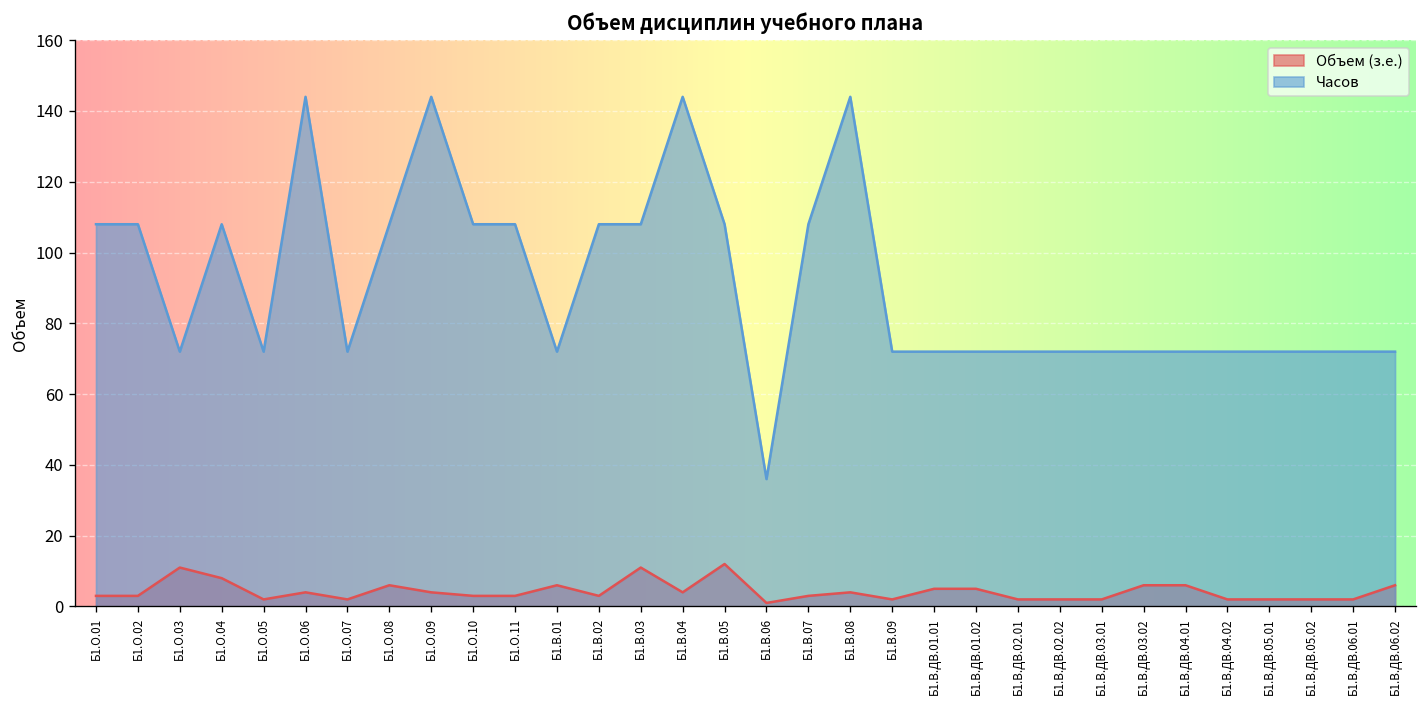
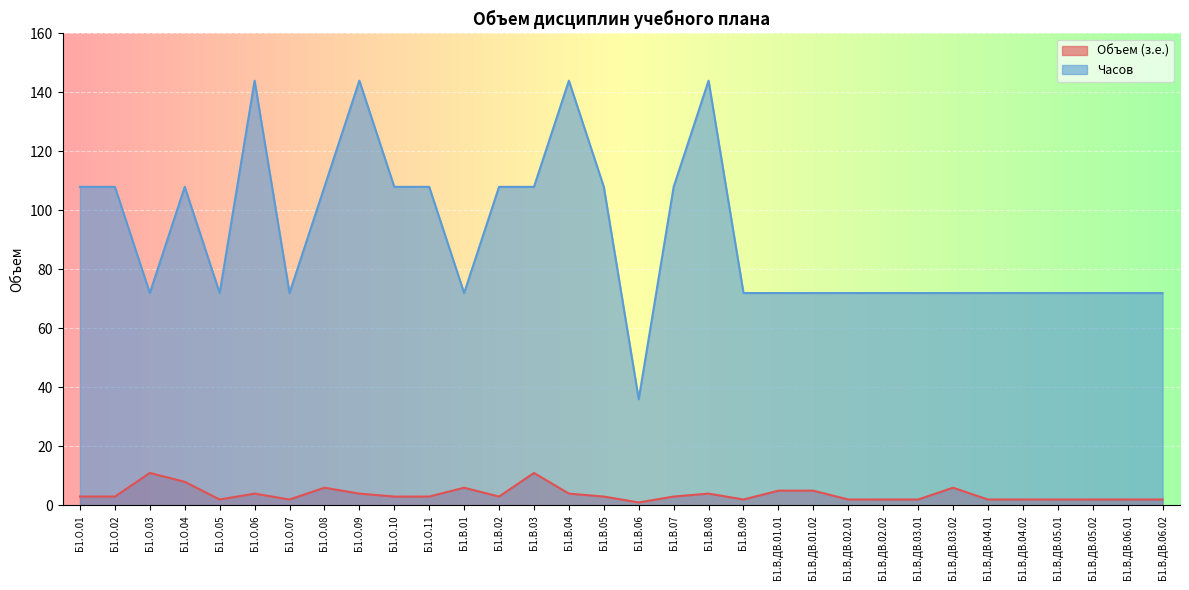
  {
    "Объем (з.е.)": {
      "Б1.О.01": 3,
      "Б1.О.02": 3,
      "Б1.О.03": 11,
      "Б1.О.04": 8,
      "Б1.О.05": 2,
      "Б1.О.06": 4,
      "Б1.О.07": 2,
      "Б1.О.08": 6,
      "Б1.О.09": 4,
      "Б1.О.10": 3,
      "Б1.О.11": 3,
      "Б1.В.01": 6,
      "Б1.В.02": 3,
      "Б1.В.03": 11,
      "Б1.В.04": 4,
-     "Б1.В.05": 12,
+     "Б1.В.05": 3,
      "Б1.В.06": 1,
      "Б1.В.07": 3,
      "Б1.В.08": 4,
      "Б1.В.09": 2,
      "Б1.В.ДВ.01.01": 5,
      "Б1.В.ДВ.01.02": 5,
      "Б1.В.ДВ.02.01": 2,
      "Б1.В.ДВ.02.02": 2,
      "Б1.В.ДВ.03.01": 2,
      "Б1.В.ДВ.03.02": 6,
-     "Б1.В.ДВ.04.01": 6,
+     "Б1.В.ДВ.04.01": 2,
      "Б1.В.ДВ.04.02": 2,
      "Б1.В.ДВ.05.01": 2,
      "Б1.В.ДВ.05.02": 2,
      "Б1.В.ДВ.06.01": 2,
-     "Б1.В.ДВ.06.02": 6
+     "Б1.В.ДВ.06.02": 2
    },
    "Часов": {
      "Б1.О.01": 108,
      "Б1.О.02": 108,
      "Б1.О.03": 72,
      "Б1.О.04": 108,
      "Б1.О.05": 72,
      "Б1.О.06": 144,
      "Б1.О.07": 72,
      "Б1.О.08": 108,
      "Б1.О.09": 144,
      "Б1.О.10": 108,
      "Б1.О.11": 108,
      "Б1.В.01": 72,
      "Б1.В.02": 108,
      "Б1.В.03": 108,
      "Б1.В.04": 144,
      "Б1.В.05": 108,
      "Б1.В.06": 36,
      "Б1.В.07": 108,
      "Б1.В.08": 144,
      "Б1.В.09": 72,
      "Б1.В.ДВ.01.01": 72,
      "Б1.В.ДВ.01.02": 72,
      "Б1.В.ДВ.02.01": 72,
      "Б1.В.ДВ.02.02": 72,
      "Б1.В.ДВ.03.01": 72,
      "Б1.В.ДВ.03.02": 72,
      "Б1.В.ДВ.04.01": 72,
      "Б1.В.ДВ.04.02": 72,
      "Б1.В.ДВ.05.01": 72,
      "Б1.В.ДВ.05.02": 72,
      "Б1.В.ДВ.06.01": 72,
      "Б1.В.ДВ.06.02": 72
    }
  }
